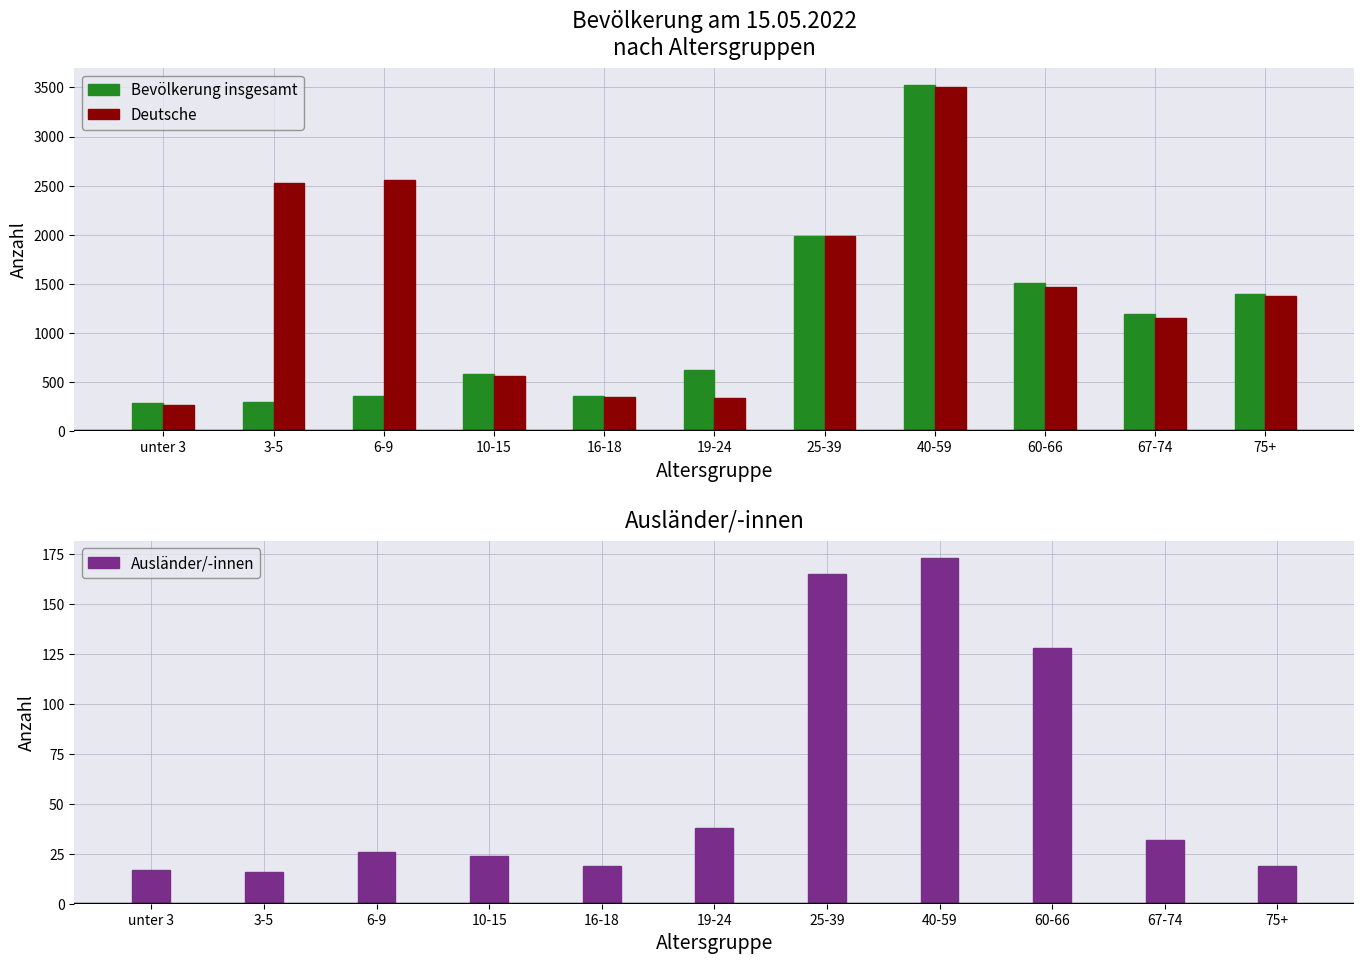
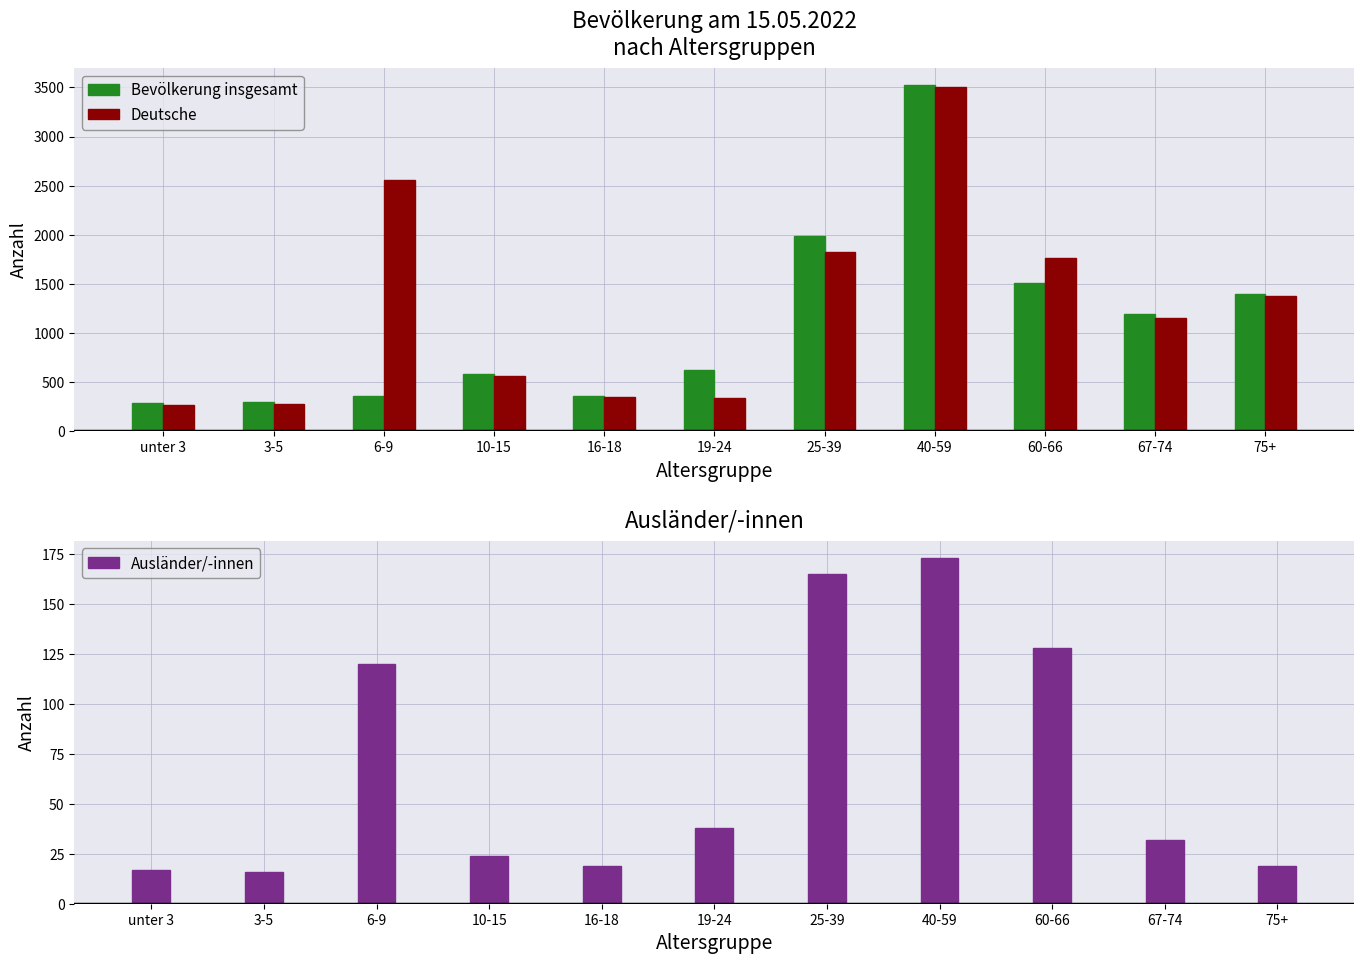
  {
    "Bevölkerung am 15.05.2022 nach Altersgruppen": {
      "Bevölkerung insgesamt": {
        "unter 3": 300,
        "3-5": 300,
        "6-9": 400,
        "10-15": 600,
        "16-18": 400,
        "19-24": 600,
        "25-39": 2000,
        "40-59": 3500,
        "60-66": 1500,
        "67-74": 1200,
        "75+": 1400
      },
      "Deutsche": {
        "unter 3": 300,
-       "3-5": 2500,
+       "3-5": 300,
        "6-9": 2600,
        "10-15": 600,
        "16-18": 300,
        "19-24": 300,
-       "25-39": 2000,
+       "25-39": 1800,
        "40-59": 3500,
-       "60-66": 1500,
+       "60-66": 1800,
        "67-74": 1200,
        "75+": 1400
      }
    },
    "Ausländer/-innen": {
      "unter 3": 17,
      "3-5": 16,
-     "6-9": 26,
+     "6-9": 120,
      "10-15": 24,
      "16-18": 19,
      "19-24": 38,
      "25-39": 165,
      "40-59": 173,
      "60-66": 128,
      "67-74": 32,
      "75+": 19
    }
  }
